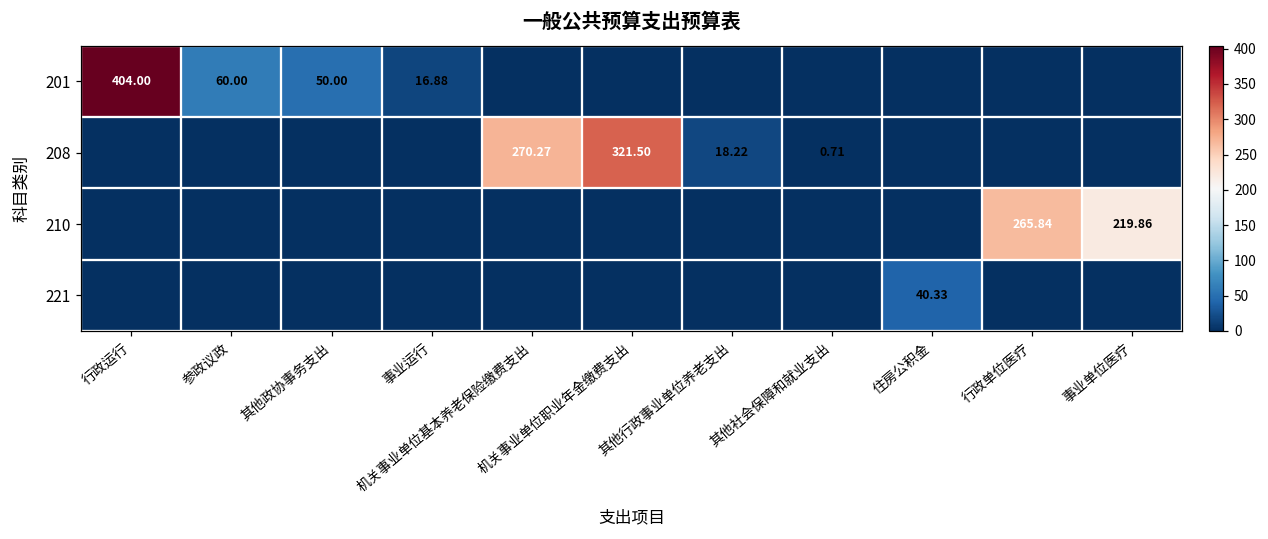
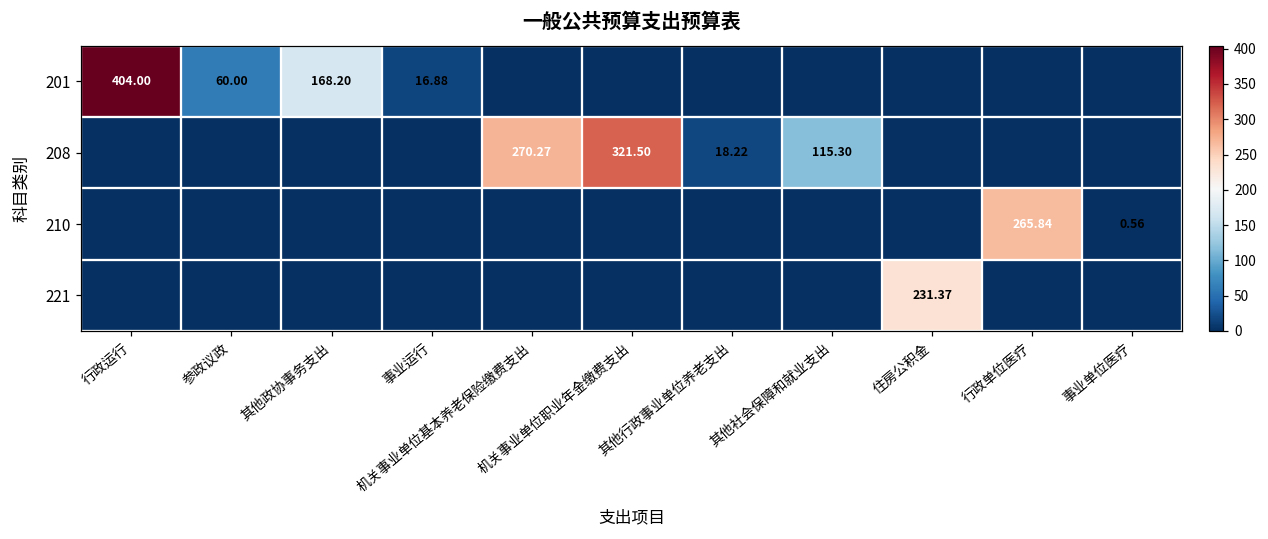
  {
    "201": {
      "行政运行": 404.00,
      "参政议政": 60.00,
-     "其他政协事务支出": 50.00,
+     "其他政协事务支出": 168.20,
      "事业运行": 16.88
    },
    "208": {
      "机关事业单位基本养老保险缴费支出": 270.27,
      "机关事业单位职业年金缴费支出": 321.50,
      "其他行政事业单位养老支出": 18.22,
-     "其他社会保障和就业支出": 0.71
+     "其他社会保障和就业支出": 115.30
    },
    "210": {
      "行政单位医疗": 265.84,
-     "事业单位医疗": 219.86
+     "事业单位医疗": 0.56
    },
    "221": {
-     "住房公积金": 40.33
+     "住房公积金": 231.37
    }
  }
